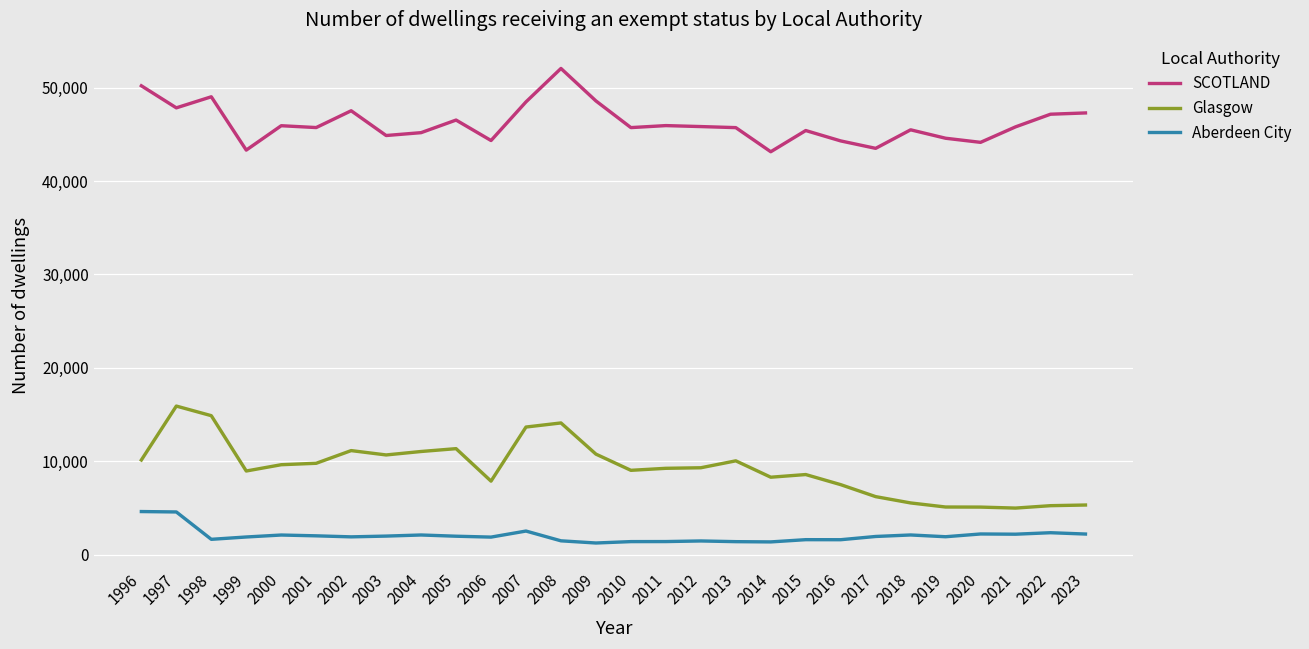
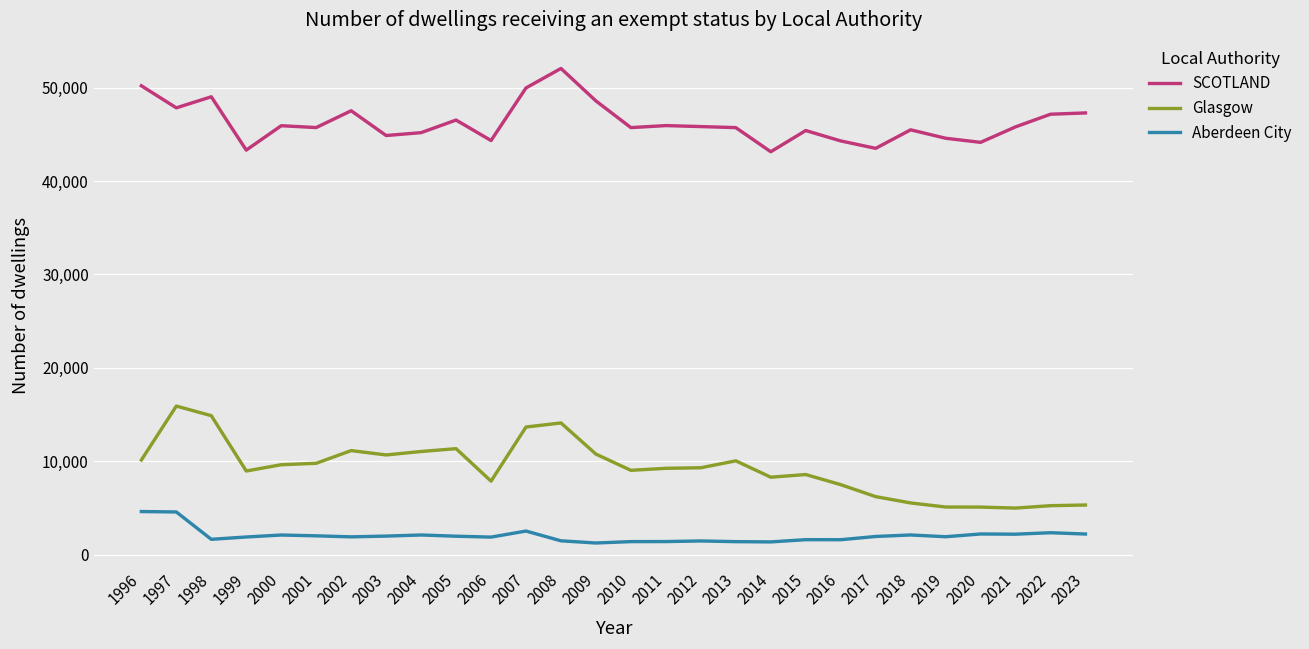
  {
    "SCOTLAND": {
      "1996": "50,000",
      "1997": "48,000",
      "1998": "49,000",
      "1999": "43,000",
      "2000": "46,000",
      "2001": "46,000",
      "2002": "48,000",
      "2003": "45,000",
      "2004": "45,000",
      "2005": "47,000",
      "2006": "44,000",
-     "2007": "48,000",
+     "2007": "50,000",
      "2008": "52,000",
      "2009": "49,000",
      "2010": "46,000",
      "2011": "46,000",
      "2012": "46,000",
      "2013": "46,000",
      "2014": "43,000",
      "2015": "45,000",
      "2016": "44,000",
      "2017": "44,000",
      "2018": "45,000",
      "2019": "45,000",
      "2020": "44,000",
      "2021": "46,000",
      "2022": "47,000",
      "2023": "47,000"
    },
    "Glasgow": {
      "1996": "10,000",
      "1997": "16,000",
      "1998": "15,000",
      "1999": "9,000",
      "2000": "10,000",
      "2001": "10,000",
      "2002": "11,000",
      "2003": "11,000",
      "2004": "11,000",
      "2005": "11,000",
      "2006": "8,000",
      "2007": "14,000",
      "2008": "14,000",
      "2009": "11,000",
      "2010": "9,000",
      "2011": "9,000",
      "2012": "9,000",
      "2013": "10,000",
      "2014": "8,000",
      "2015": "9,000",
      "2016": "7,000",
      "2017": "6,000",
      "2018": "6,000",
      "2019": "5,000",
      "2020": "5,000",
      "2021": "5,000",
      "2022": "5,000",
      "2023": "5,000"
    },
    "Aberdeen City": {
      "1996": "5,000",
      "1997": "5,000",
      "1998": "2,000",
      "1999": "2,000",
      "2000": "2,000",
      "2001": "2,000",
      "2002": "2,000",
      "2003": "2,000",
      "2004": "2,000",
      "2005": "2,000",
      "2006": "2,000",
      "2007": "3,000",
      "2008": "1,000",
      "2009": "1,000",
      "2010": "1,000",
      "2011": "1,000",
      "2012": "1,000",
      "2013": "1,000",
      "2014": "1,000",
      "2015": "2,000",
      "2016": "2,000",
      "2017": "2,000",
      "2018": "2,000",
      "2019": "2,000",
      "2020": "2,000",
      "2021": "2,000",
      "2022": "2,000",
      "2023": "2,000"
    }
  }
